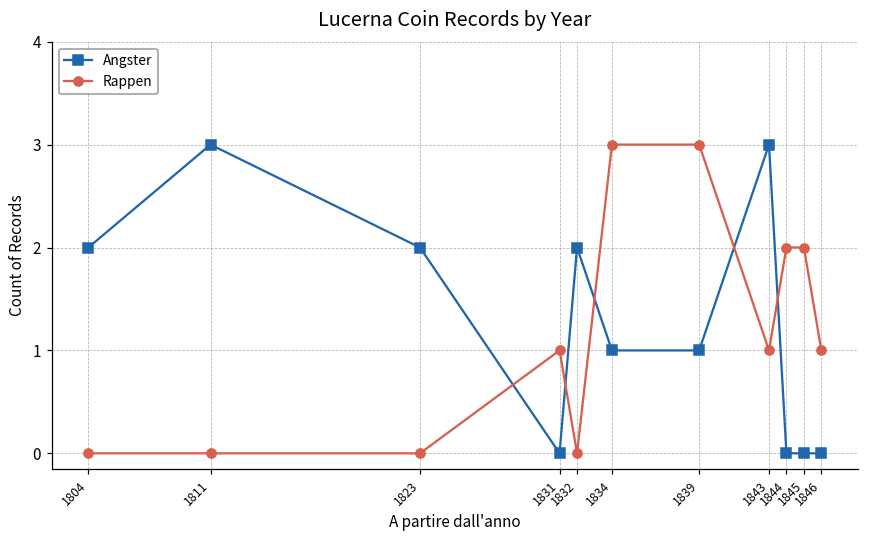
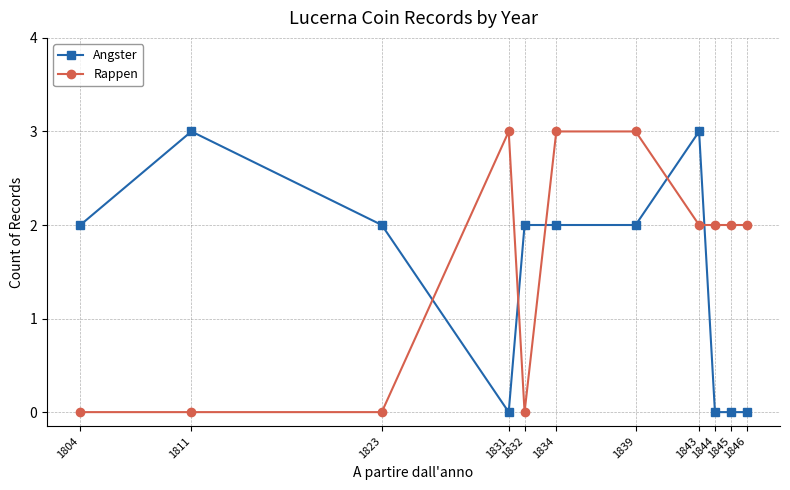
  {
    "Angster": {
      "1804": 2,
      "1811": 3,
      "1823": 2,
      "1831": 0,
      "1832": 2,
-     "1834": 1,
-     "1839": 1,
+     "1834": 2,
+     "1839": 2,
      "1843": 3,
      "1844": 0,
      "1845": 0,
      "1846": 0
    },
    "Rappen": {
      "1804": 0,
      "1811": 0,
      "1823": 0,
-     "1831": 1,
+     "1831": 3,
      "1832": 0,
      "1834": 3,
      "1839": 3,
-     "1843": 1,
+     "1843": 2,
      "1844": 2,
      "1845": 2,
-     "1846": 1
+     "1846": 2
    }
  }
